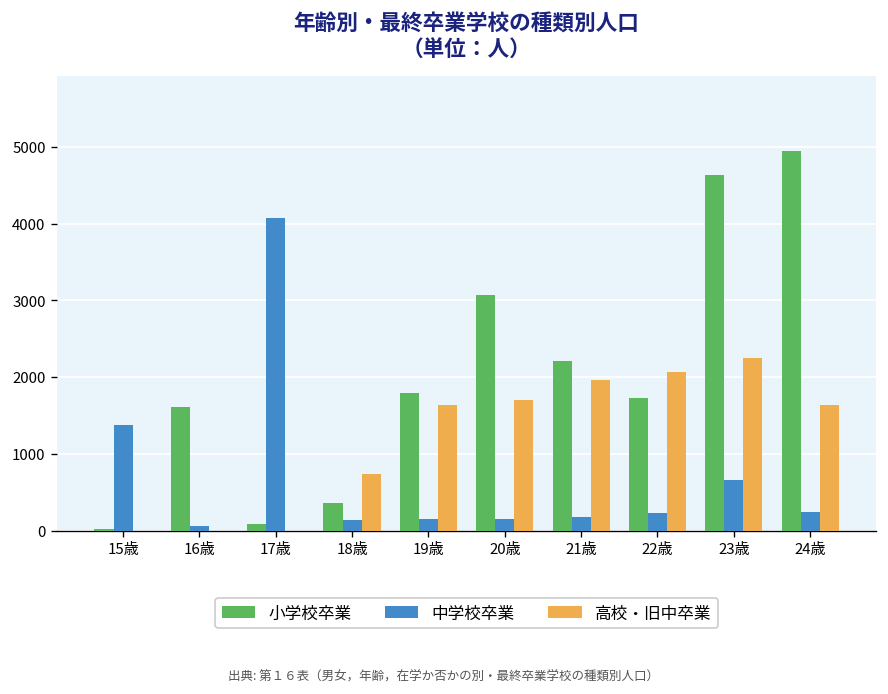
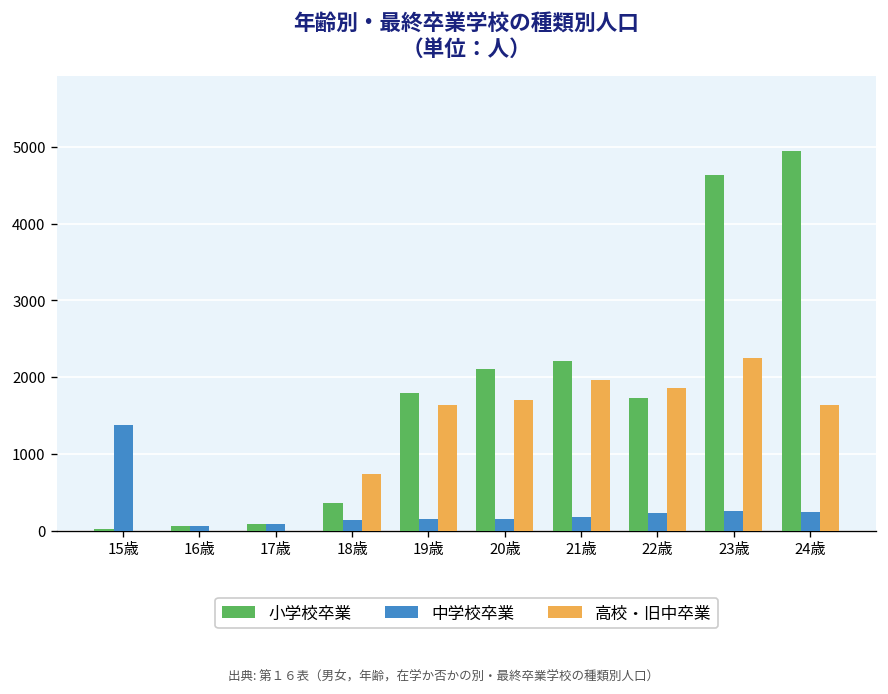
  {
    "小学校卒業": {
-     "16歳": 1600,
+     "16歳": 100,
      "17歳": 100,
      "18歳": 400,
      "19歳": 1800,
-     "20歳": 3100,
+     "20歳": 2100,
      "21歳": 2200,
      "22歳": 1700,
      "23歳": 4600,
      "24歳": 4900
    },
    "中学校卒業": {
      "15歳": 1400,
      "16歳": 100,
-     "17歳": 4100,
+     "17歳": 100,
      "18歳": 100,
      "19歳": 200,
      "20歳": 100,
      "21歳": 200,
      "22歳": 200,
-     "23歳": 700,
+     "23歳": 300,
      "24歳": 200
    },
    "高校・旧中卒業": {
      "15歳": 0,
      "16歳": 0,
      "17歳": 0,
      "18歳": 700,
      "19歳": 1600,
      "20歳": 1700,
      "21歳": 2000,
-     "22歳": 2100,
+     "22歳": 1900,
      "23歳": 2300,
      "24歳": 1600
    }
  }
